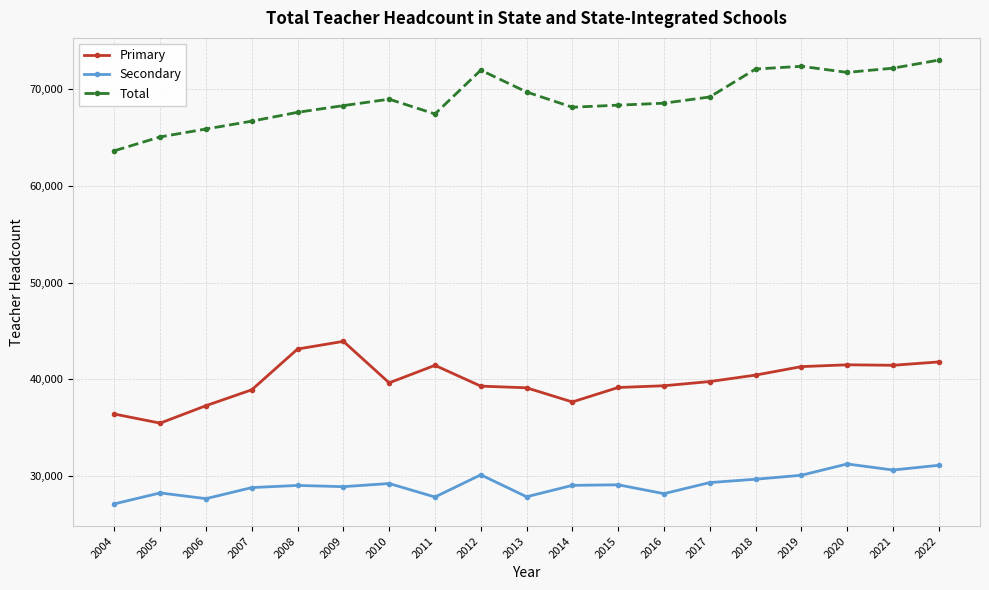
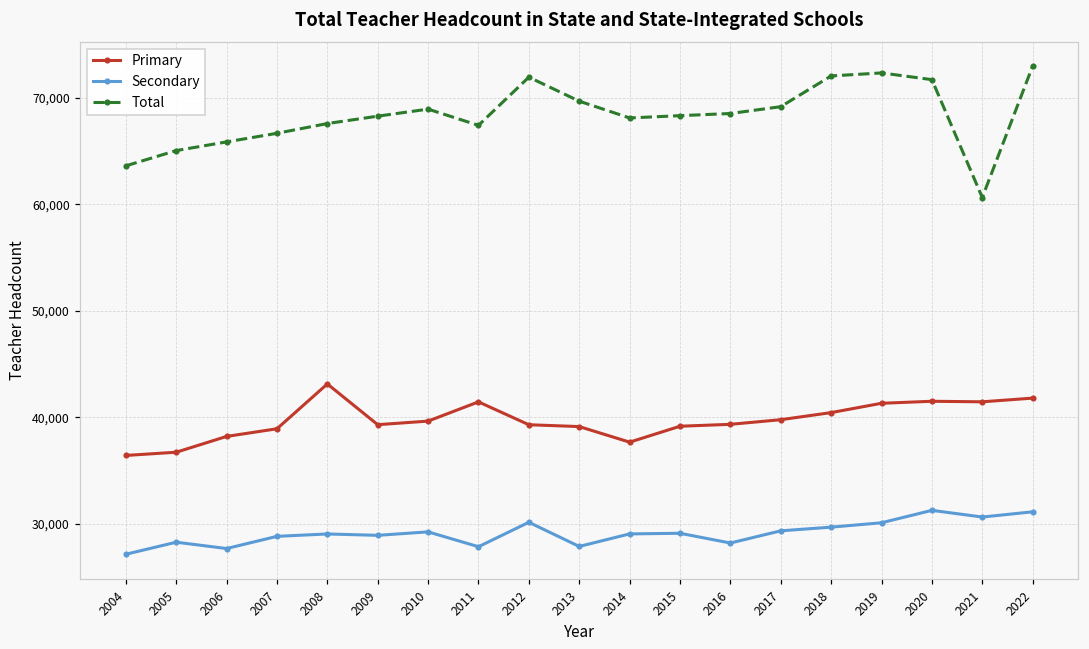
  {
    "Primary": {
      "2004": "36,000",
-     "2005": "35,000",
-     "2006": "37,000",
+     "2005": "37,000",
+     "2006": "38,000",
      "2007": "39,000",
      "2008": "43,000",
-     "2009": "44,000",
+     "2009": "39,000",
      "2010": "40,000",
      "2011": "41,000",
      "2012": "39,000",
      "2013": "39,000",
      "2014": "38,000",
      "2015": "39,000",
      "2016": "39,000",
      "2017": "40,000",
      "2018": "40,000",
      "2019": "41,000",
      "2020": "42,000",
      "2021": "41,000",
      "2022": "42,000"
    },
    "Secondary": {
      "2004": "27,000",
      "2005": "28,000",
      "2006": "28,000",
      "2007": "29,000",
      "2008": "29,000",
      "2009": "29,000",
      "2010": "29,000",
      "2011": "28,000",
      "2012": "30,000",
      "2013": "28,000",
      "2014": "29,000",
      "2015": "29,000",
      "2016": "28,000",
      "2017": "29,000",
      "2018": "30,000",
      "2019": "30,000",
      "2020": "31,000",
      "2021": "31,000",
      "2022": "31,000"
    },
    "Total": {
      "2004": "64,000",
      "2005": "65,000",
      "2006": "66,000",
      "2007": "67,000",
      "2008": "68,000",
      "2009": "68,000",
      "2010": "69,000",
      "2011": "67,000",
      "2012": "72,000",
      "2013": "70,000",
      "2014": "68,000",
      "2015": "68,000",
      "2016": "69,000",
      "2017": "69,000",
      "2018": "72,000",
      "2019": "72,000",
      "2020": "72,000",
-     "2021": "72,000",
+     "2021": "61,000",
      "2022": "73,000"
    }
  }
